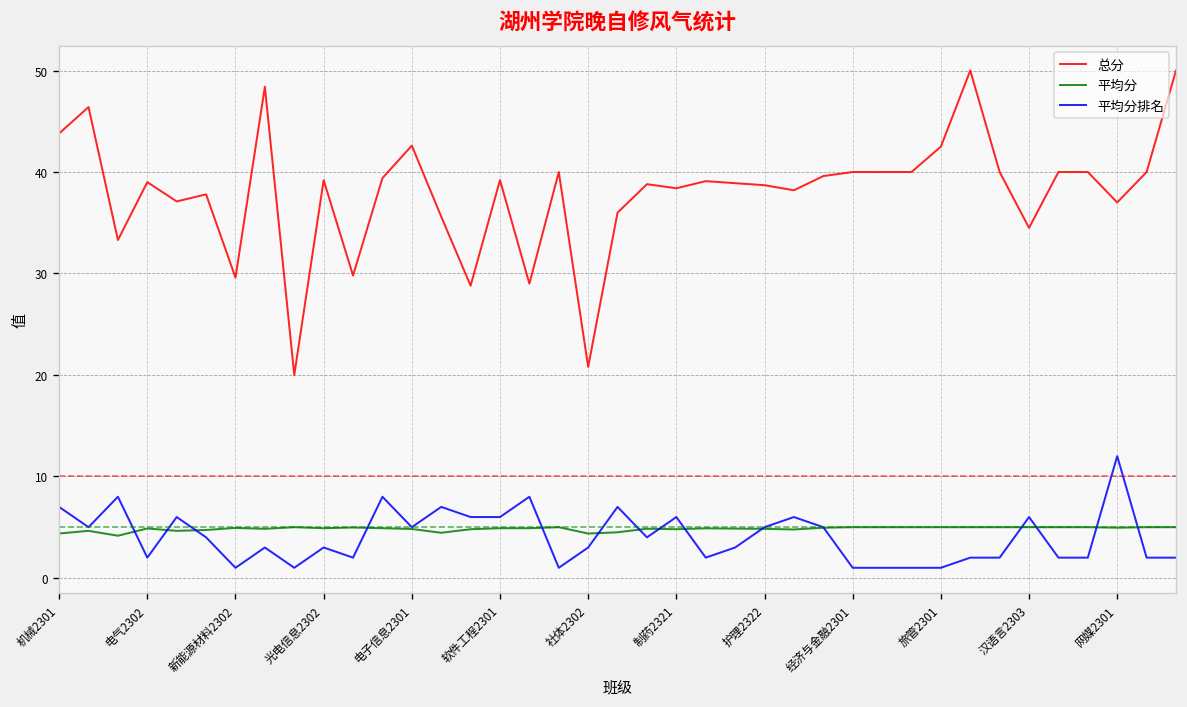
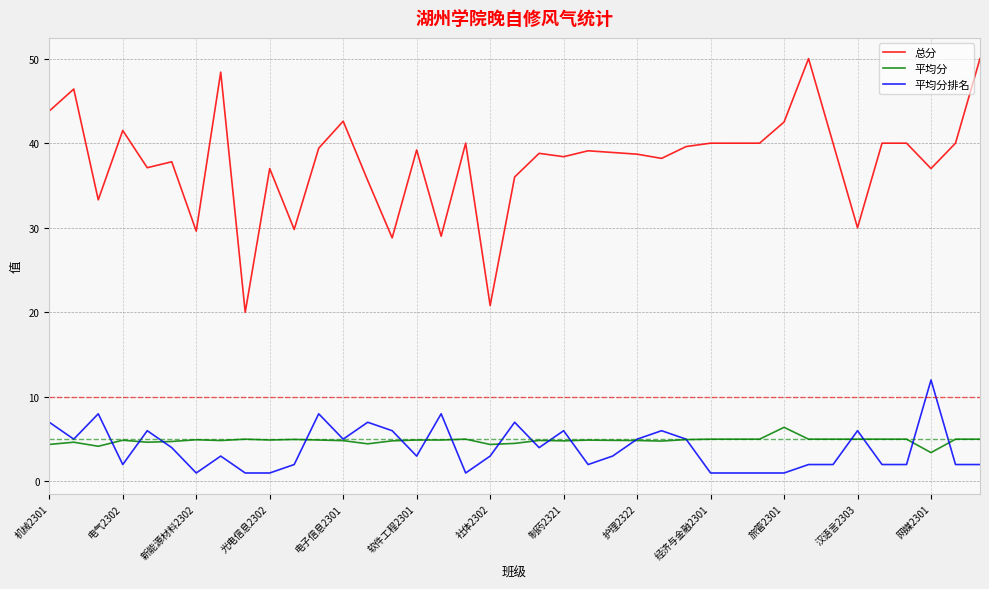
  {
    "总分": {
      "机械2301": 44,
-     "电气2302": 39,
+     "电气2302": 42,
      "新能源材料2302": 30,
-     "光电信息2302": 39,
+     "光电信息2302": 37,
      "电子信息2301": 43,
      "软件工程2301": 39,
      "社体2302": 21,
      "制药2321": 38,
      "护理2322": 39,
      "经济与金融2301": 40,
      "旅管2301": 43,
-     "汉语言2303": 35,
+     "汉语言2303": 30,
      "网媒2301": 37
    },
    "平均分": {
      "机械2301": 4,
      "电气2302": 5,
      "新能源材料2302": 5,
      "光电信息2302": 5,
      "软件工程2301": 5,
      "社体2302": 4,
      "制药2321": 5,
      "经济与金融2301": 5,
-     "旅管2301": 5,
+     "旅管2301": 6,
      "汉语言2303": 5,
-     "网媒2301": 5
+     "网媒2301": 3
    },
    "平均分排名": {
      "机械2301": 7,
      "电气2302": 2,
      "新能源材料2302": 1,
-     "光电信息2302": 3,
-     "软件工程2301": 6,
+     "光电信息2302": 1,
+     "软件工程2301": 3,
      "社体2302": 3,
      "制药2321": 6,
      "经济与金融2301": 1,
      "旅管2301": 1,
      "汉语言2303": 6,
      "网媒2301": 12
    }
  }
